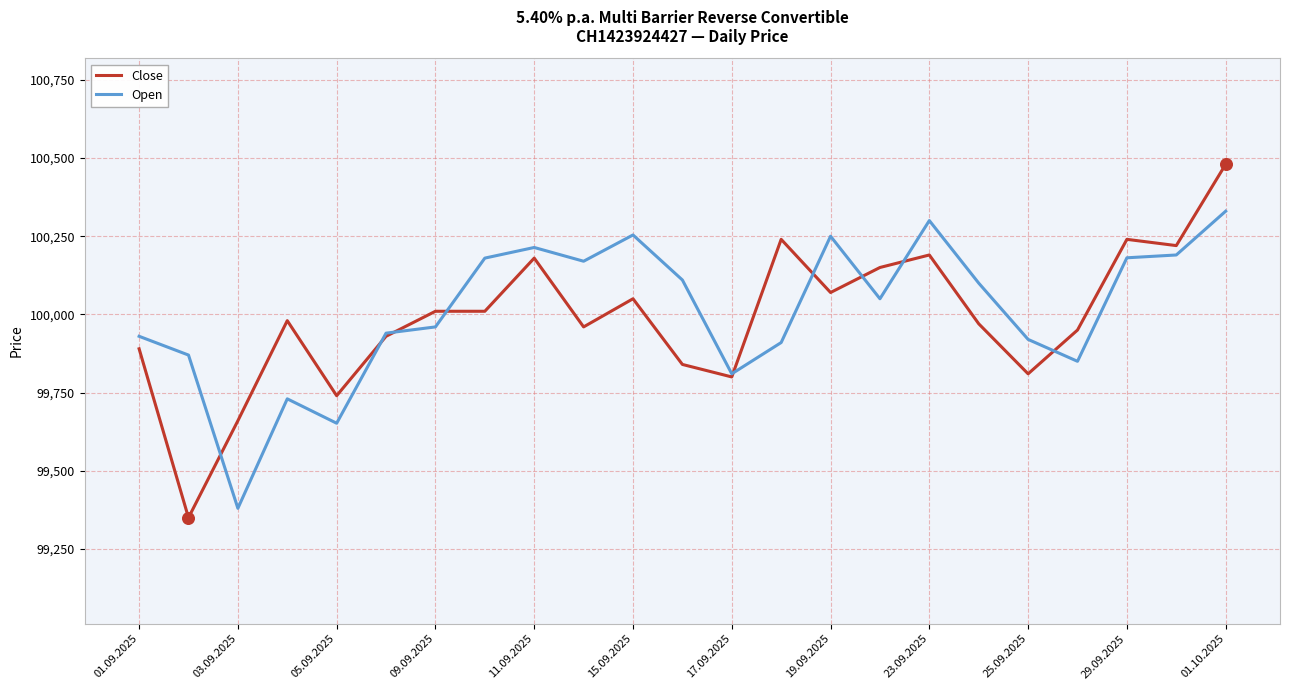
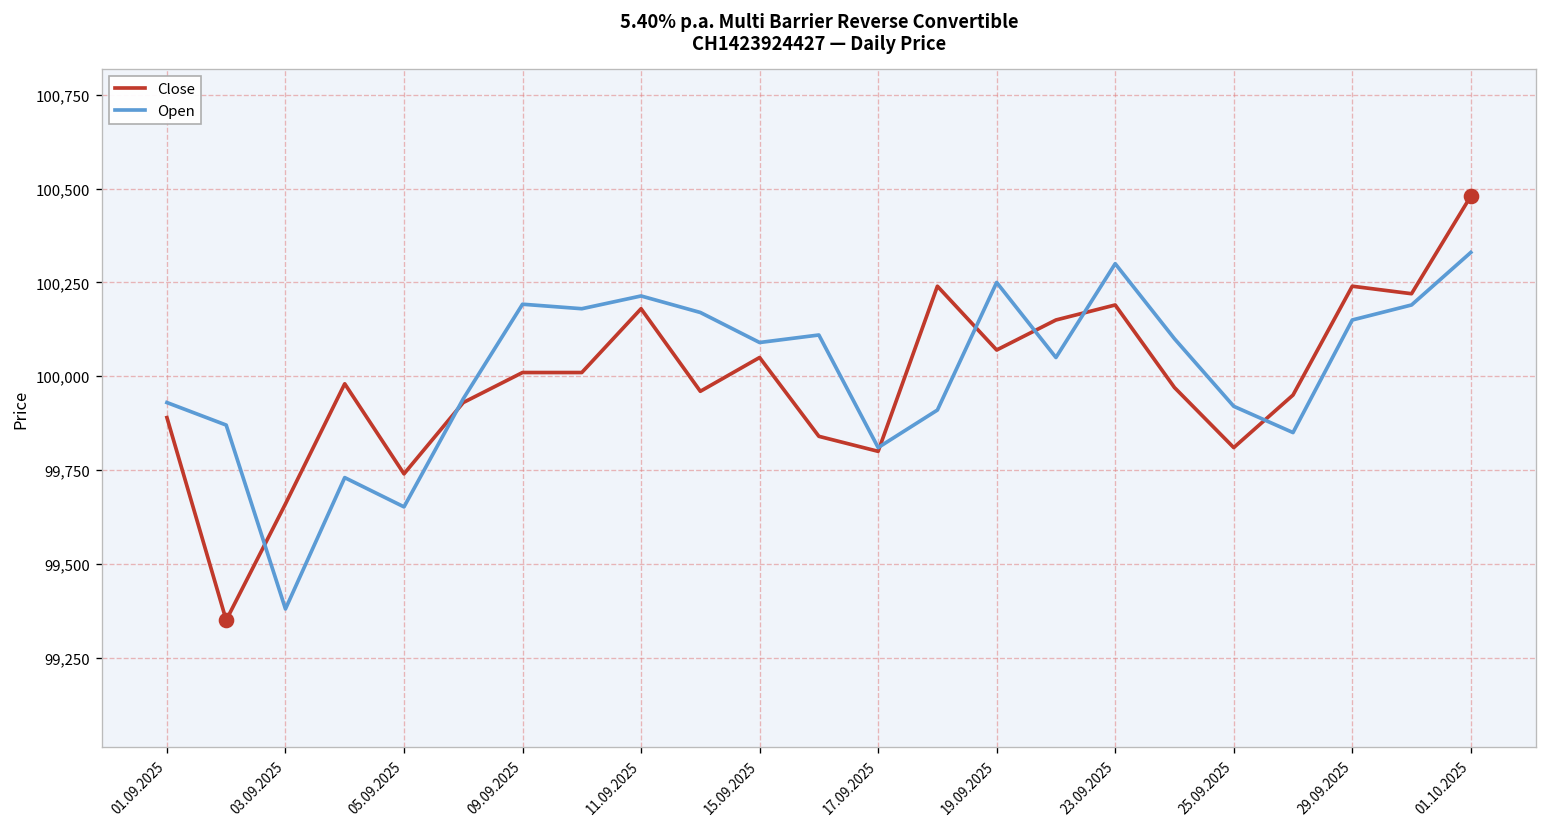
  {
    "Open": {
      "01.09.2025": "99,930",
      "03.09.2025": "99,380",
      "05.09.2025": "99,650",
-     "09.09.2025": "99,960",
+     "09.09.2025": "100,190",
      "11.09.2025": "100,210",
-     "15.09.2025": "100,250",
+     "15.09.2025": "100,090",
      "17.09.2025": "99,810",
      "19.09.2025": "100,250",
      "23.09.2025": "100,300",
      "25.09.2025": "99,920",
-     "29.09.2025": "100,180",
+     "29.09.2025": "100,150",
      "01.10.2025": "100,330"
    }
  }
